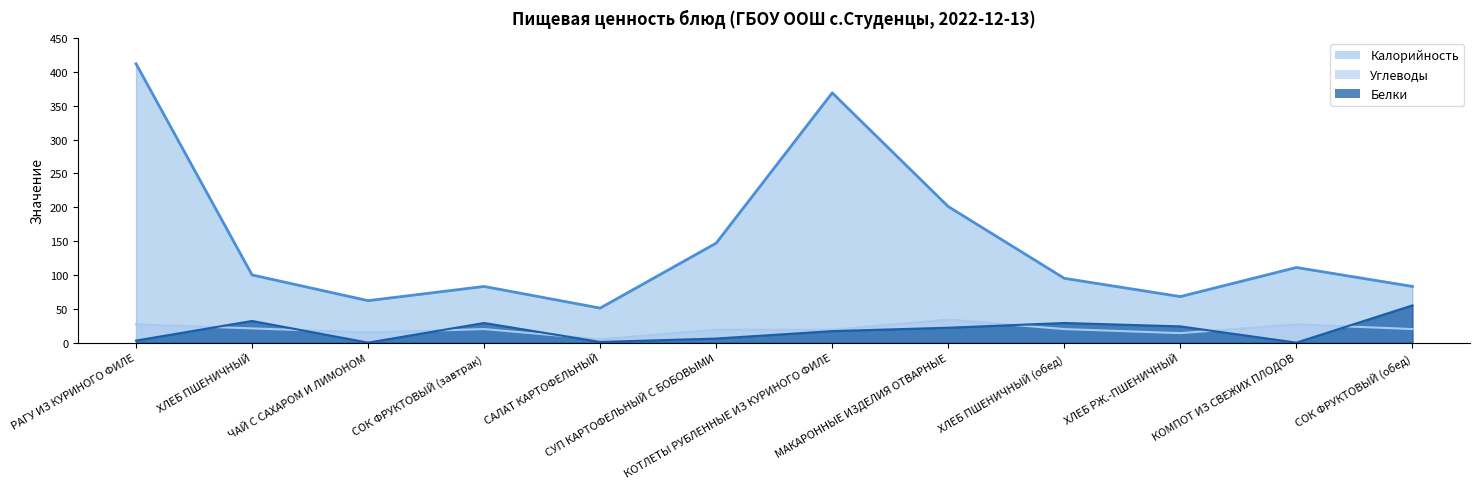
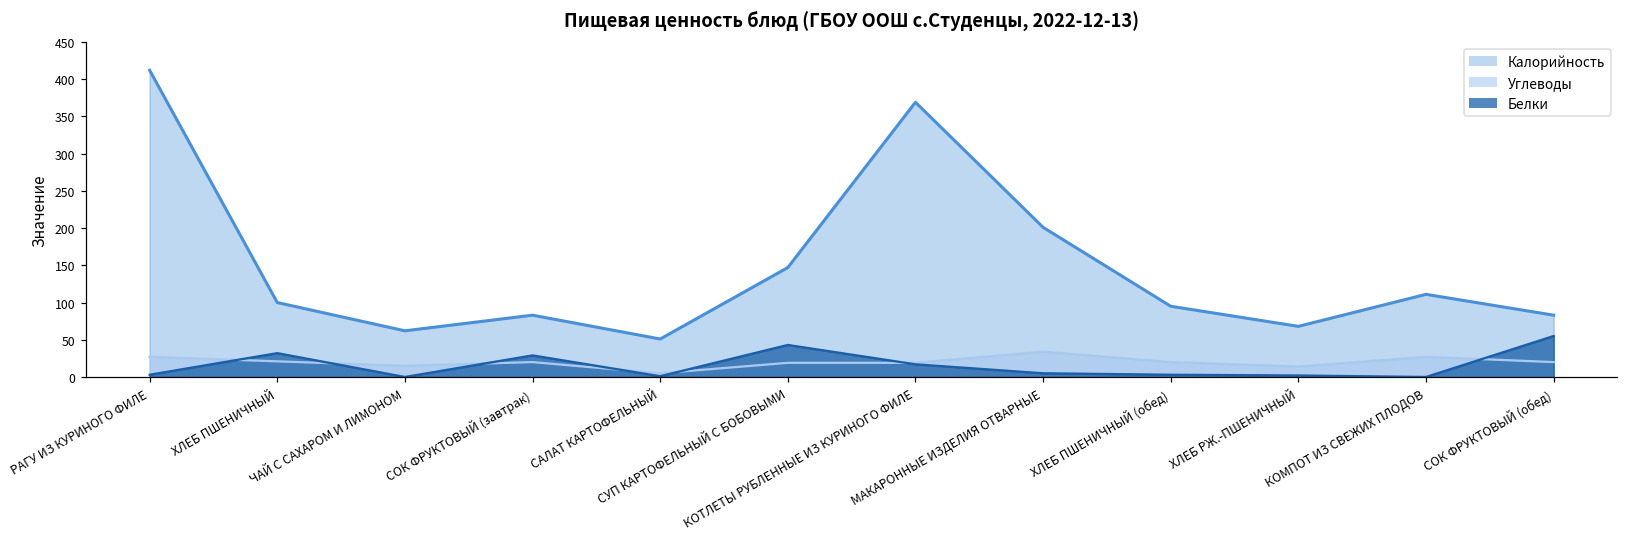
  {
    "Белки": {
      "РАГУ ИЗ КУРИНОГО ФИЛЕ": 0,
      "ХЛЕБ ПШЕНИЧНЫЙ": 30,
      "ЧАЙ С САХАРОМ И ЛИМОНОМ": 0,
      "СОК ФРУКТОВЫЙ (завтрак)": 30,
      "САЛАТ КАРТОФЕЛЬНЫЙ": 0,
-     "СУП КАРТОФЕЛЬНЫЙ С БОБОВЫМИ": 10,
-     "МАКАРОННЫЕ ИЗДЕЛИЯ ОТВАРНЫЕ": 20,
-     "ХЛЕБ ПШЕНИЧНЫЙ (обед)": 30,
-     "ХЛЕБ РЖ.-ПШЕНИЧНЫЙ": 20,
+     "СУП КАРТОФЕЛЬНЫЙ С БОБОВЫМИ": 40,
+     "МАКАРОННЫЕ ИЗДЕЛИЯ ОТВАРНЫЕ": 10,
+     "ХЛЕБ ПШЕНИЧНЫЙ (обед)": 0,
+     "ХЛЕБ РЖ.-ПШЕНИЧНЫЙ": 0,
      "КОМПОТ ИЗ СВЕЖИХ ПЛОДОВ": 0,
      "СОК ФРУКТОВЫЙ (обед)": 60
    }
  }
